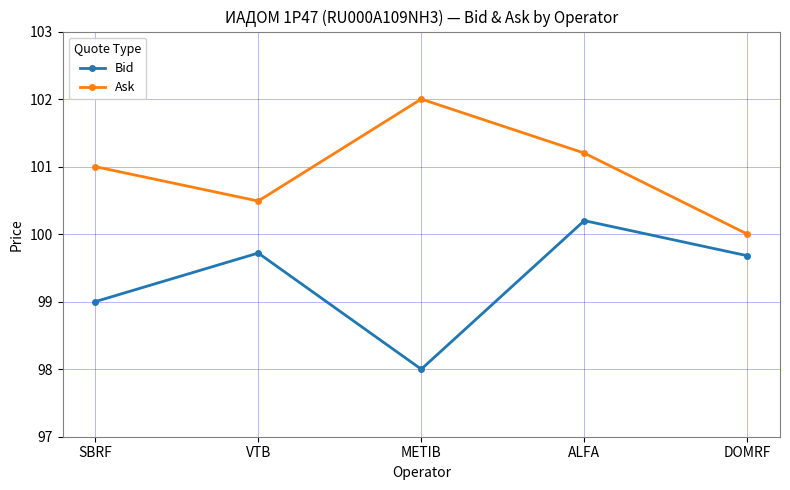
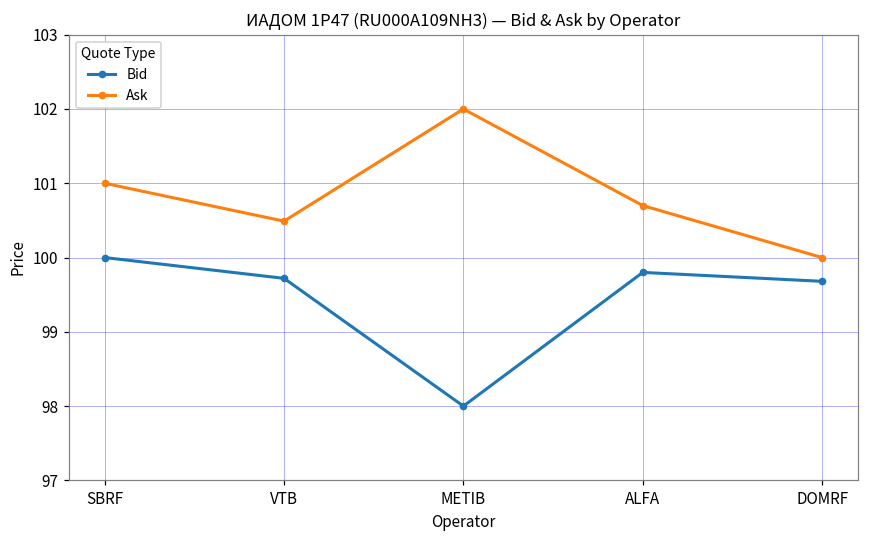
  {
    "Bid": {
-     "SBRF": 99,
+     "SBRF": 100,
      "VTB": 99.7,
      "METIB": 98.0,
-     "ALFA": 100.2,
+     "ALFA": 99.8,
      "DOMRF": 99.7
    },
    "Ask": {
      "SBRF": 101.0,
      "VTB": 100.5,
      "METIB": 102.0,
-     "ALFA": 101.2,
+     "ALFA": 100.7,
      "DOMRF": 100.0
    }
  }
